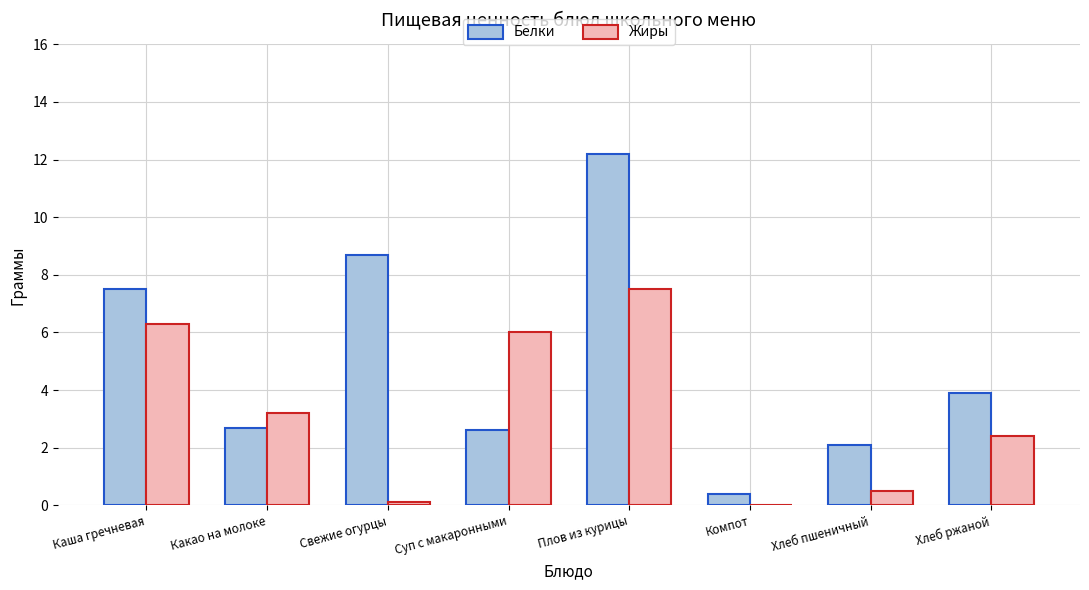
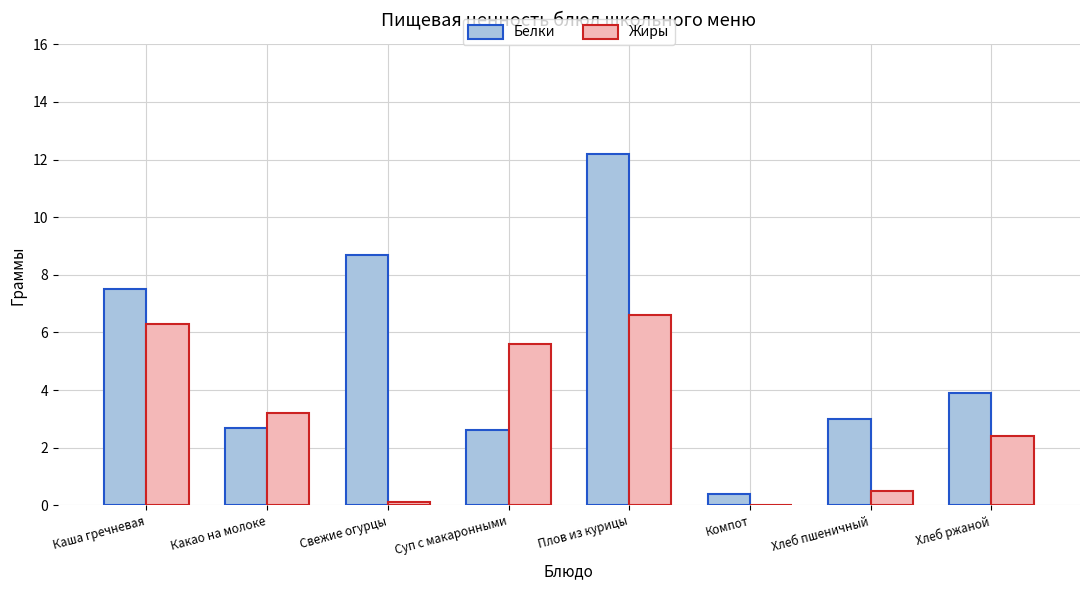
  {
    "Белки": {
      "Каша гречневая": 7.5,
      "Какао на молоке": 2.7,
      "Свежие огурцы": 8.7,
      "Суп с макаронными": 2.6,
      "Плов из курицы": 12.2,
      "Компот": 0.4,
-     "Хлеб пшеничный": 2.1,
+     "Хлеб пшеничный": 3.0,
      "Хлеб ржаной": 3.9
    },
    "Жиры": {
      "Каша гречневая": 6.3,
      "Какао на молоке": 3.2,
      "Свежие огурцы": 0.1,
-     "Суп с макаронными": 6.0,
-     "Плов из курицы": 7.5,
+     "Суп с макаронными": 5.6,
+     "Плов из курицы": 6.6,
      "Компот": 0.0,
      "Хлеб пшеничный": 0.5,
      "Хлеб ржаной": 2.4
    }
  }
